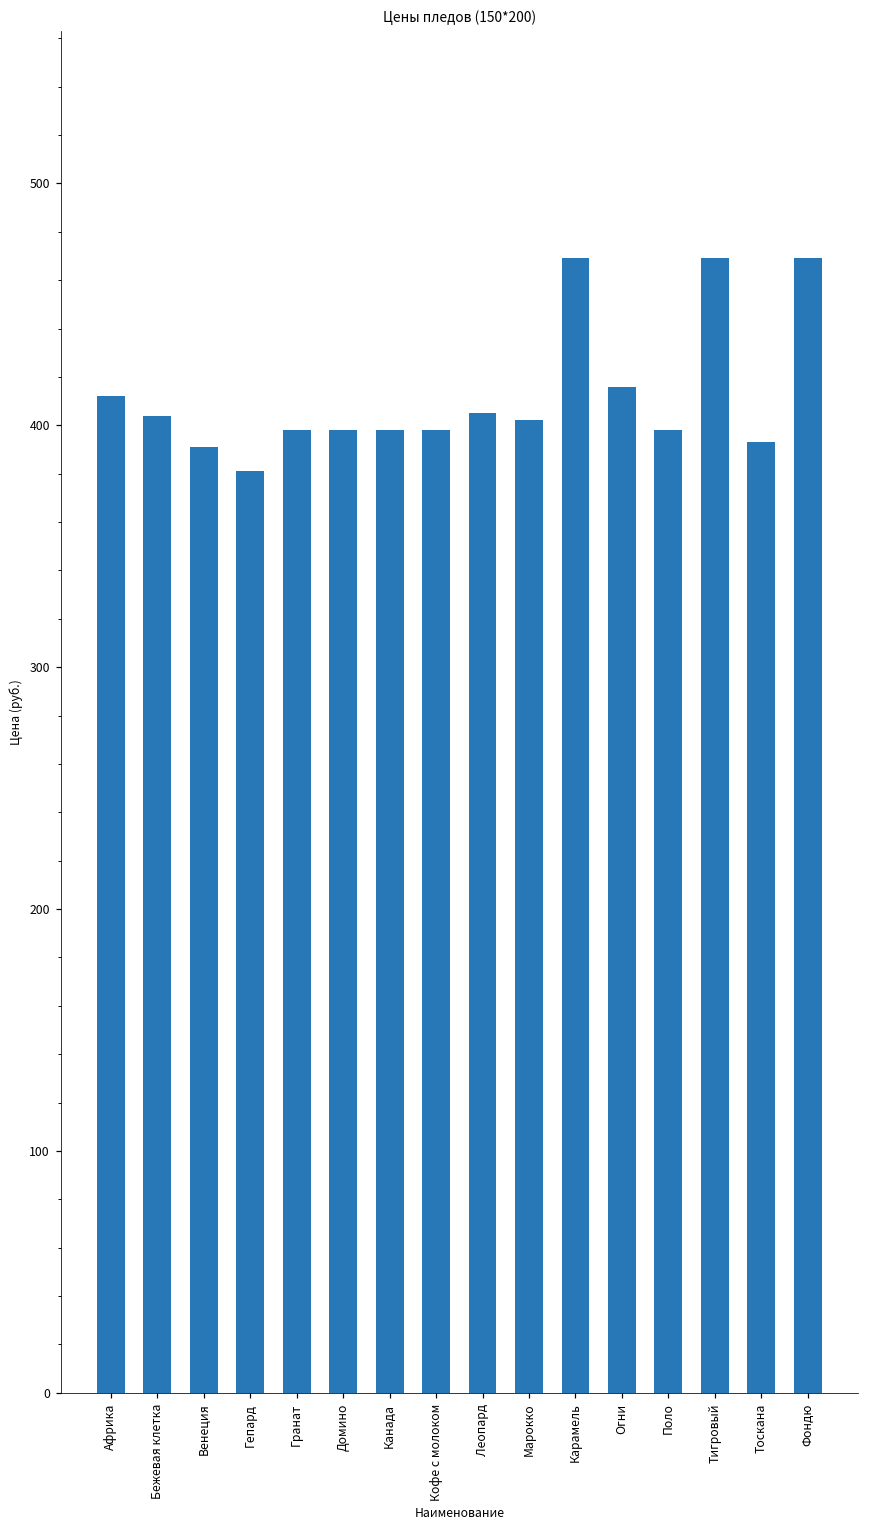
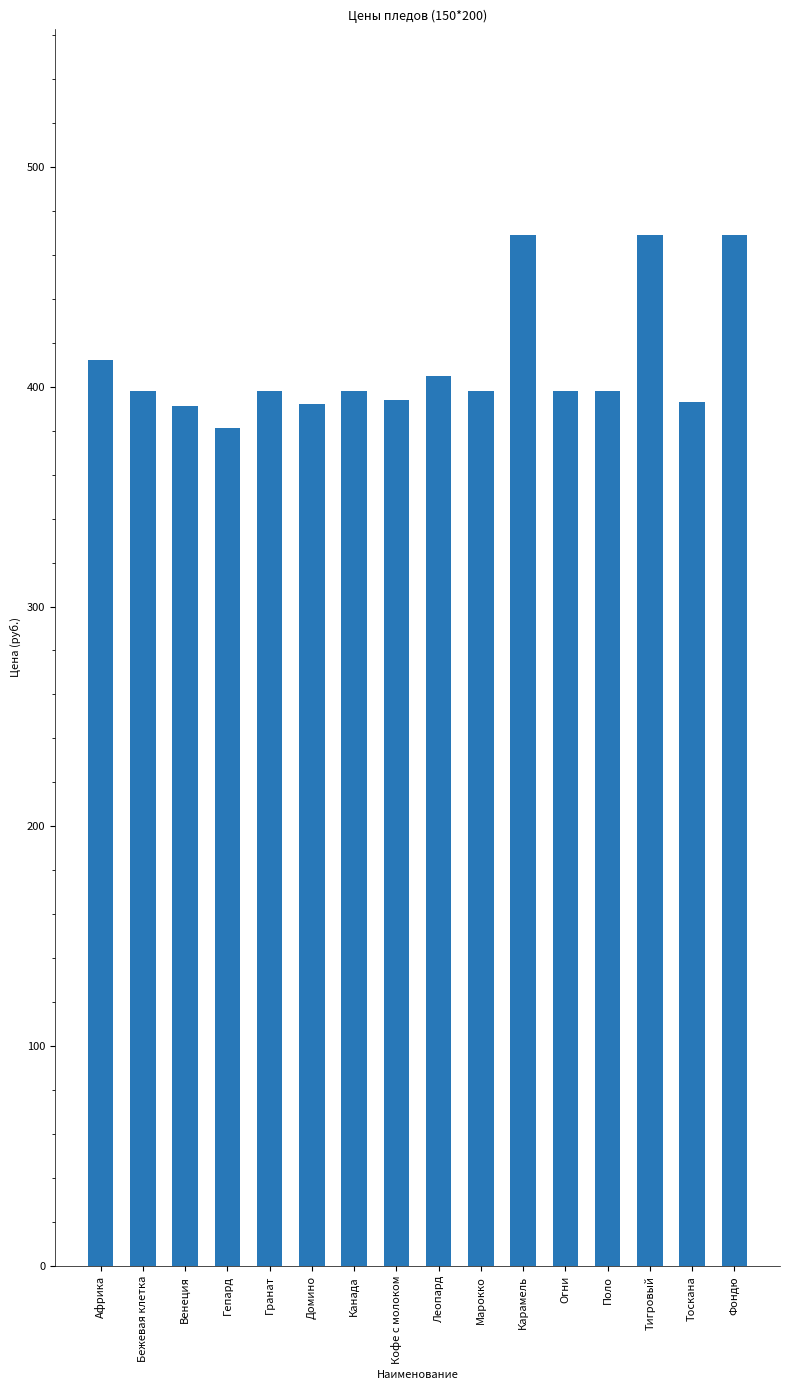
  {
    "Африка": 412,
-   "Бежевая клетка": 404,
+   "Бежевая клетка": 398,
    "Венеция": 391,
    "Гепард": 381,
    "Гранат": 398,
-   "Домино": 398,
+   "Домино": 392,
    "Канада": 398,
-   "Кофе с молоком": 398,
+   "Кофе с молоком": 394,
    "Леопард": 405,
-   "Марокко": 402,
+   "Марокко": 398,
    "Карамель": 469,
-   "Огни": 416,
+   "Огни": 398,
    "Поло": 398,
    "Тигровый": 469,
    "Тоскана": 393,
    "Фондю": 469
  }
